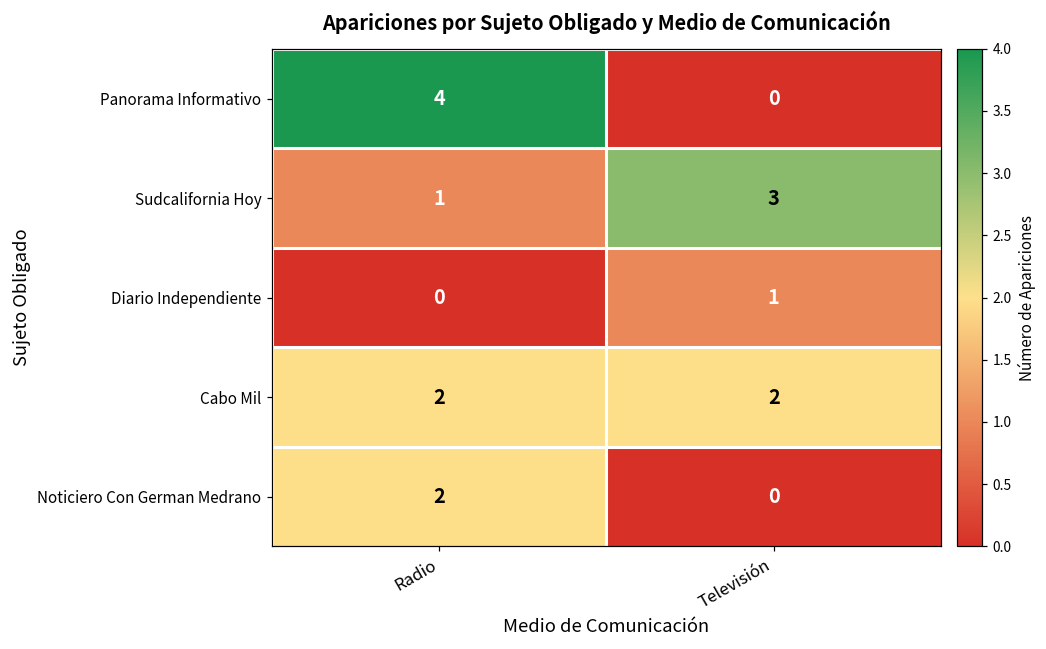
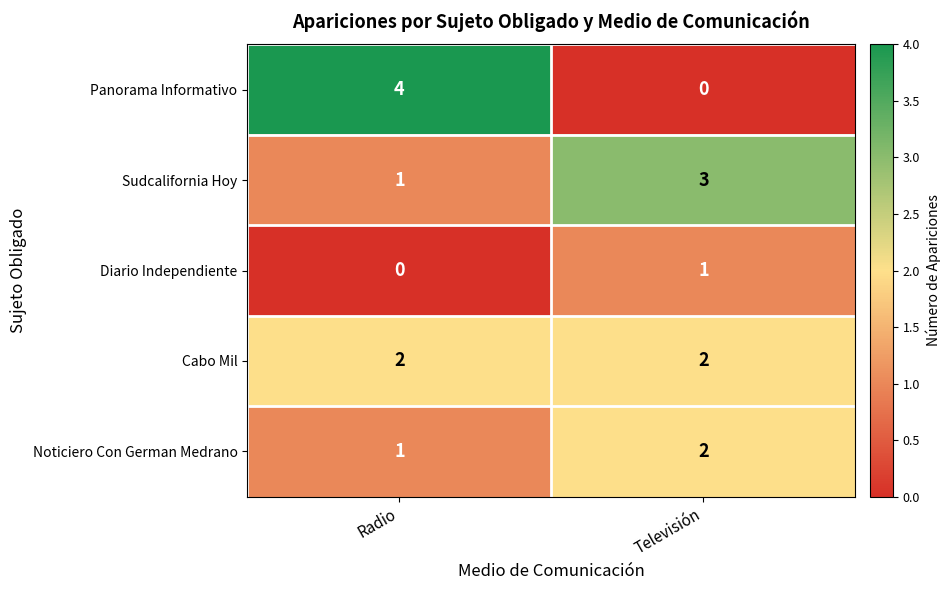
  {
    "Panorama Informativo": {
      "Radio": 4,
      "Televisión": 0
    },
    "Sudcalifornia Hoy": {
      "Radio": 1,
      "Televisión": 3
    },
    "Diario Independiente": {
      "Radio": 0,
      "Televisión": 1
    },
    "Cabo Mil": {
      "Radio": 2,
      "Televisión": 2
    },
    "Noticiero Con German Medrano": {
-     "Radio": 2,
-     "Televisión": 0
+     "Radio": 1,
+     "Televisión": 2
    }
  }
